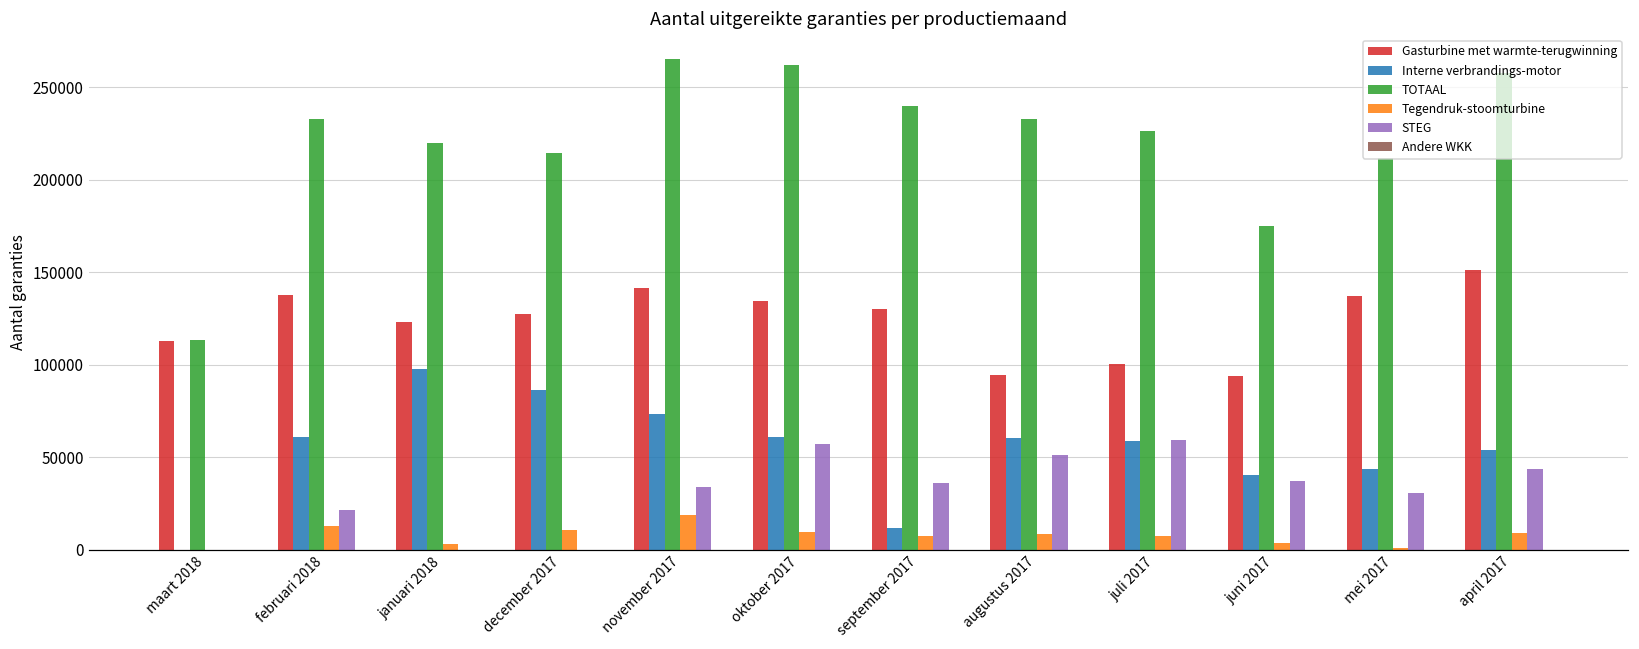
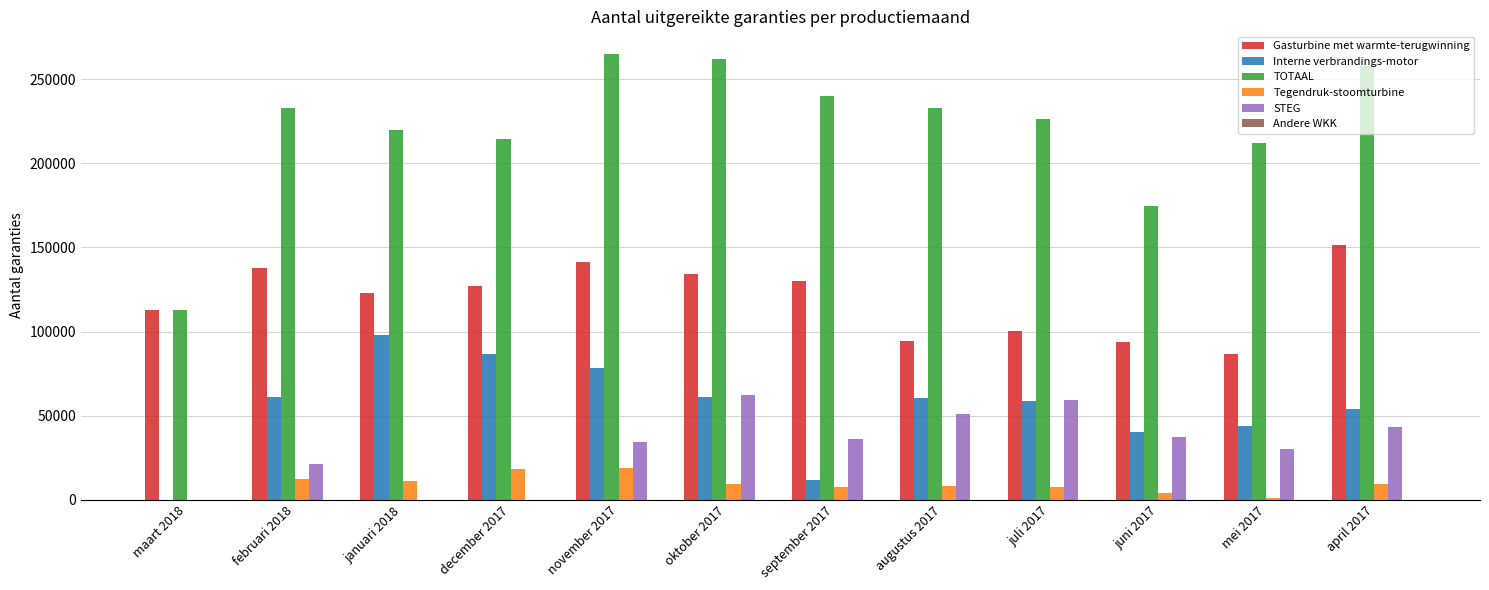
  {
    "Gasturbine met warmte-terugwinning": {
      "maart 2018": 113000,
      "februari 2018": 138000,
      "januari 2018": 123000,
      "december 2017": 127000,
      "november 2017": 142000,
      "oktober 2017": 134000,
      "september 2017": 130000,
      "augustus 2017": 94000,
      "juli 2017": 101000,
      "juni 2017": 94000,
-     "mei 2017": 137000,
+     "mei 2017": 87000,
      "april 2017": 151000
    },
    "Interne verbrandings-motor": {
      "februari 2018": 61000,
      "januari 2018": 98000,
      "december 2017": 86000,
-     "november 2017": 74000,
+     "november 2017": 79000,
      "oktober 2017": 61000,
      "september 2017": 12000,
      "augustus 2017": 60000,
      "juli 2017": 59000,
      "juni 2017": 40000,
      "mei 2017": 44000,
      "april 2017": 54000
    },
    "TOTAAL": {
      "maart 2018": 113000,
      "februari 2018": 233000,
      "januari 2018": 220000,
      "december 2017": 214000,
      "november 2017": 265000,
      "oktober 2017": 262000,
      "september 2017": 240000,
      "augustus 2017": 233000,
      "juli 2017": 226000,
      "juni 2017": 175000,
      "mei 2017": 212000
    },
    "Tegendruk-stoomturbine": {
      "maart 2018": 0,
      "februari 2018": 13000,
-     "januari 2018": 3000,
-     "december 2017": 11000,
+     "januari 2018": 11000,
+     "december 2017": 18000,
      "november 2017": 19000,
      "oktober 2017": 9000,
      "september 2017": 7000,
      "augustus 2017": 8000,
      "juli 2017": 8000,
      "juni 2017": 4000,
      "april 2017": 9000
    },
    "STEG": {
      "maart 2018": 0,
      "februari 2018": 21000,
      "januari 2018": 0,
      "december 2017": 0,
      "november 2017": 34000,
-     "oktober 2017": 57000,
+     "oktober 2017": 62000,
      "september 2017": 36000,
      "augustus 2017": 51000,
      "juli 2017": 59000,
      "juni 2017": 37000,
      "mei 2017": 30000,
      "april 2017": 43000
    },
    "Andere WKK": {
      "maart 2018": 0,
      "februari 2018": 0,
      "augustus 2017": 0,
      "juli 2017": 0,
      "juni 2017": 0,
      "mei 2017": 0,
      "april 2017": 0
    }
  }
